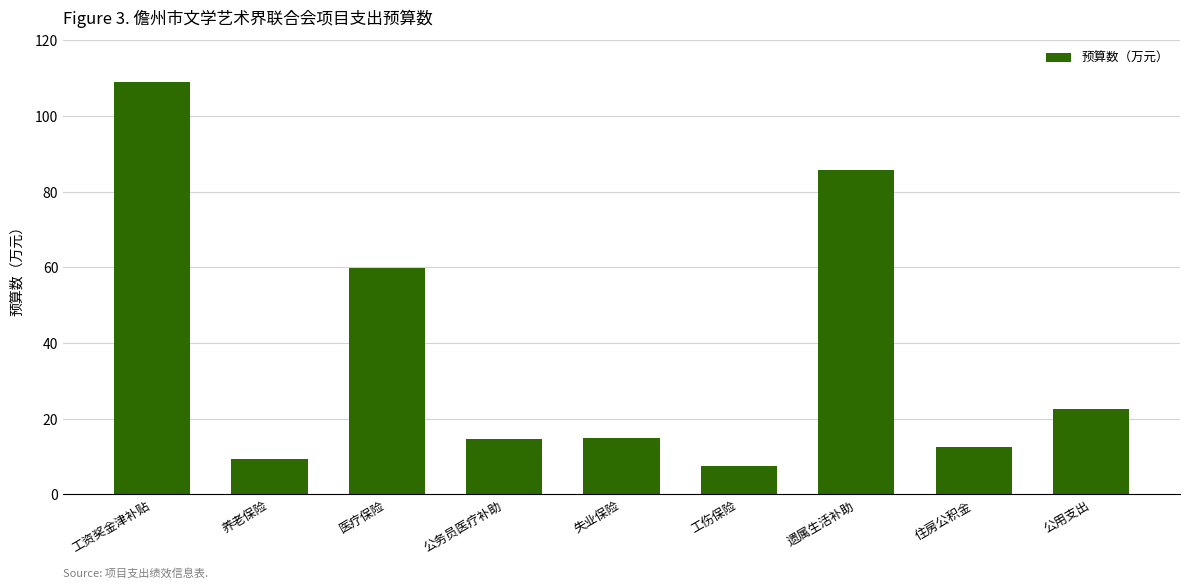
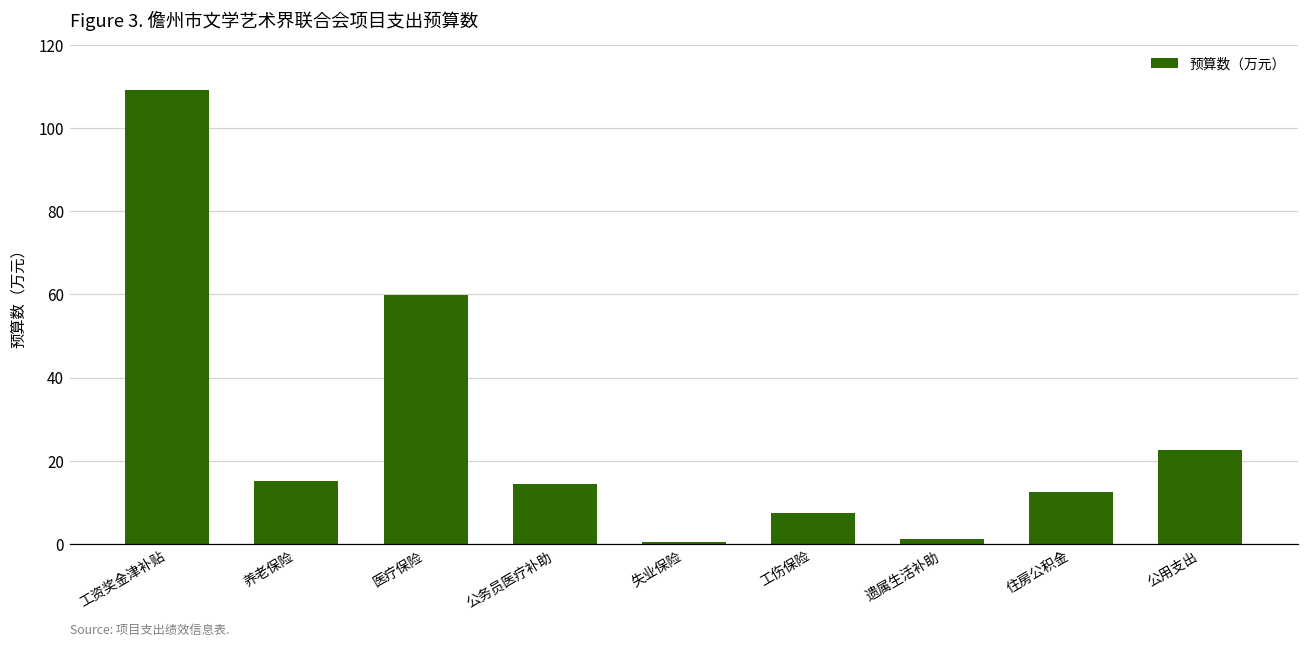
  {
    "工资奖金津补贴": 109,
-   "养老保险": 9,
+   "养老保险": 15,
    "医疗保险": 60,
    "公务员医疗补助": 15,
-   "失业保险": 15,
+   "失业保险": 0,
    "工伤保险": 7,
-   "遗属生活补助": 86,
+   "遗属生活补助": 1,
    "住房公积金": 13,
    "公用支出": 22
  }
